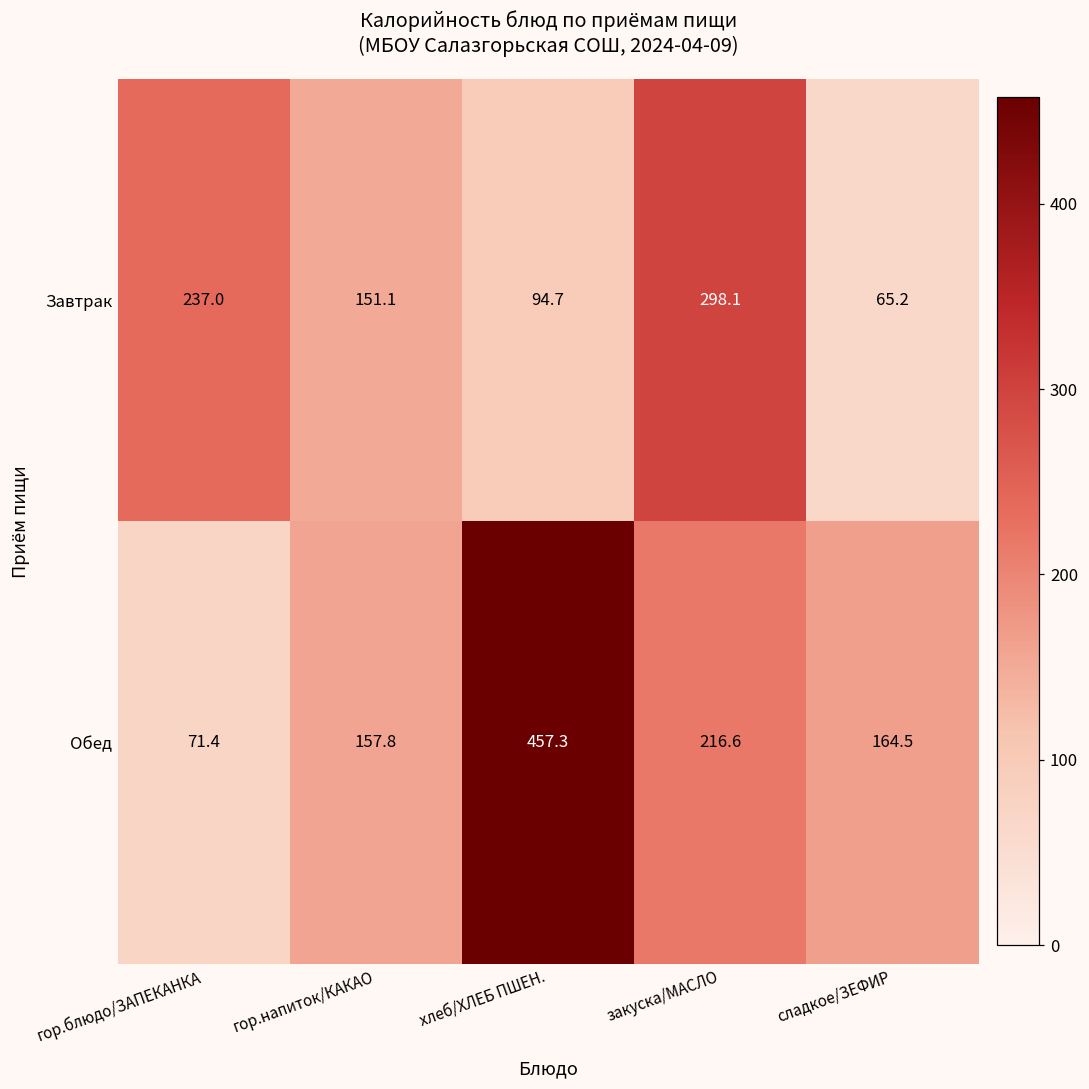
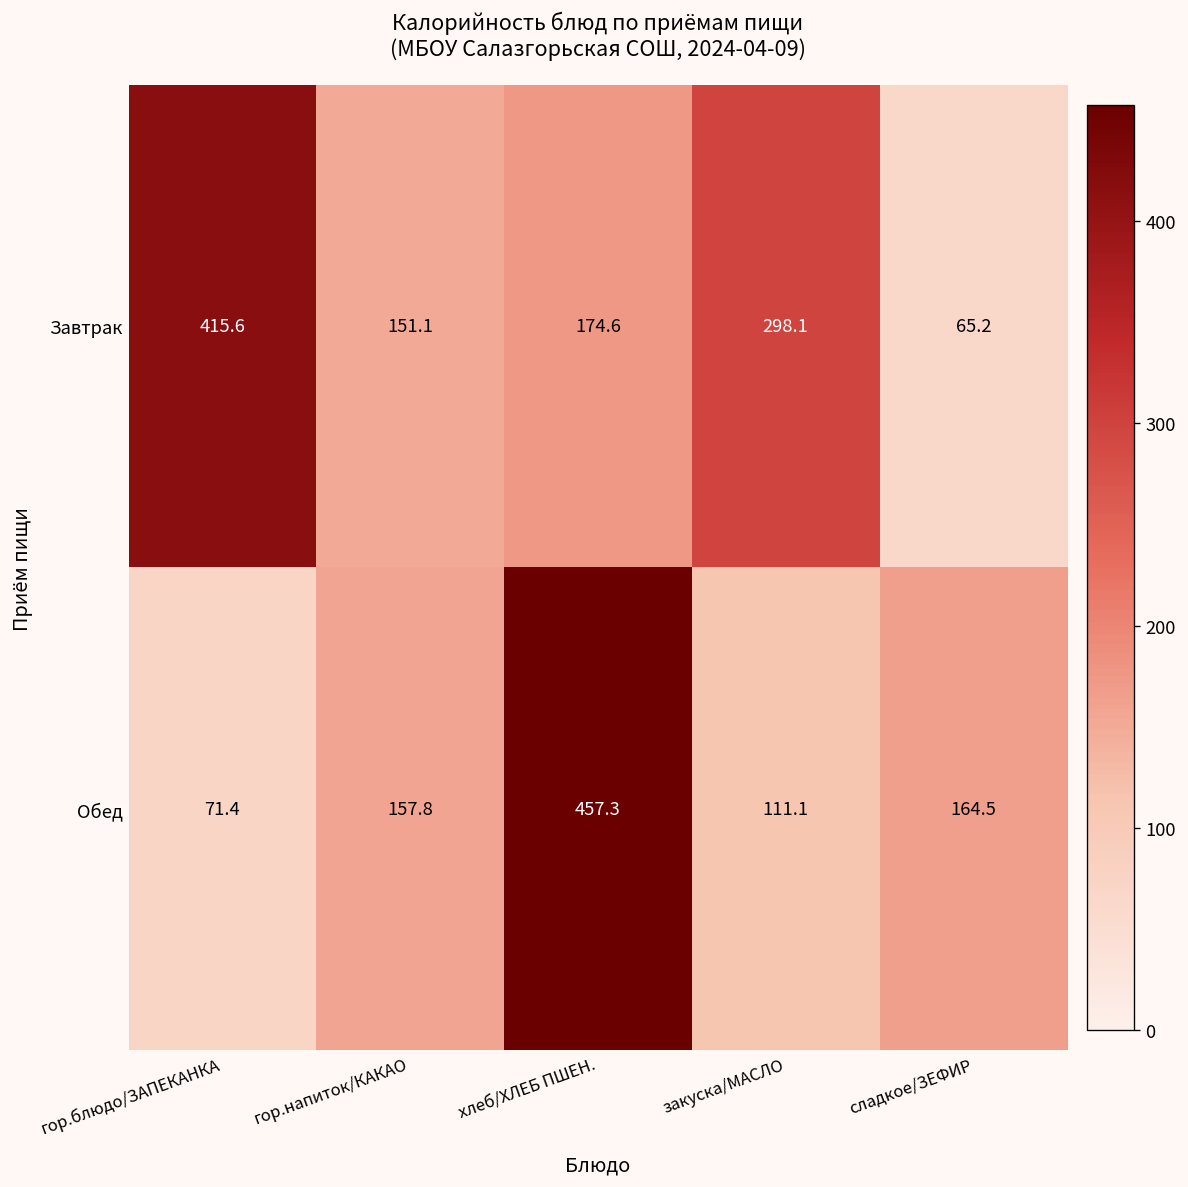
  {
    "Завтрак": {
-     "гор.блюдо/ЗАПЕКАНКА": 237.0,
+     "гор.блюдо/ЗАПЕКАНКА": 415.6,
      "гор.напиток/КАКАО": 151.1,
-     "хлеб/ХЛЕБ ПШЕН.": 94.7,
+     "хлеб/ХЛЕБ ПШЕН.": 174.6,
      "закуска/МАСЛО": 298.1,
      "сладкое/ЗЕФИР": 65.2
    },
    "Обед": {
      "гор.блюдо/ЗАПЕКАНКА": 71.4,
      "гор.напиток/КАКАО": 157.8,
      "хлеб/ХЛЕБ ПШЕН.": 457.3,
-     "закуска/МАСЛО": 216.6,
+     "закуска/МАСЛО": 111.1,
      "сладкое/ЗЕФИР": 164.5
    }
  }
